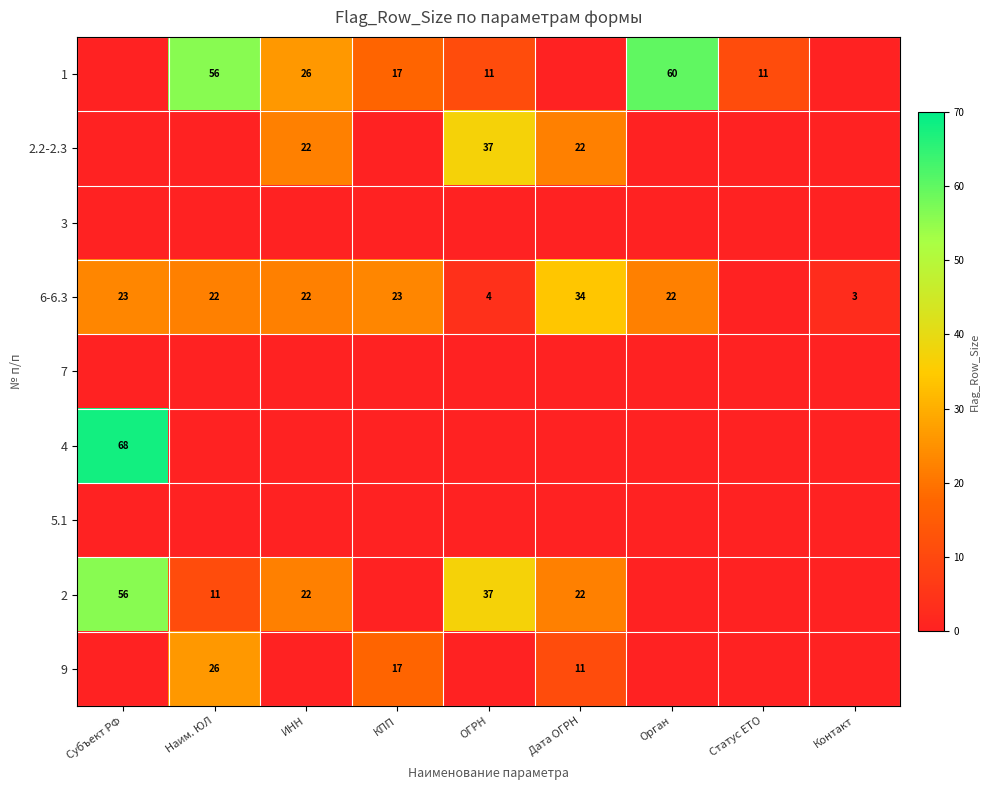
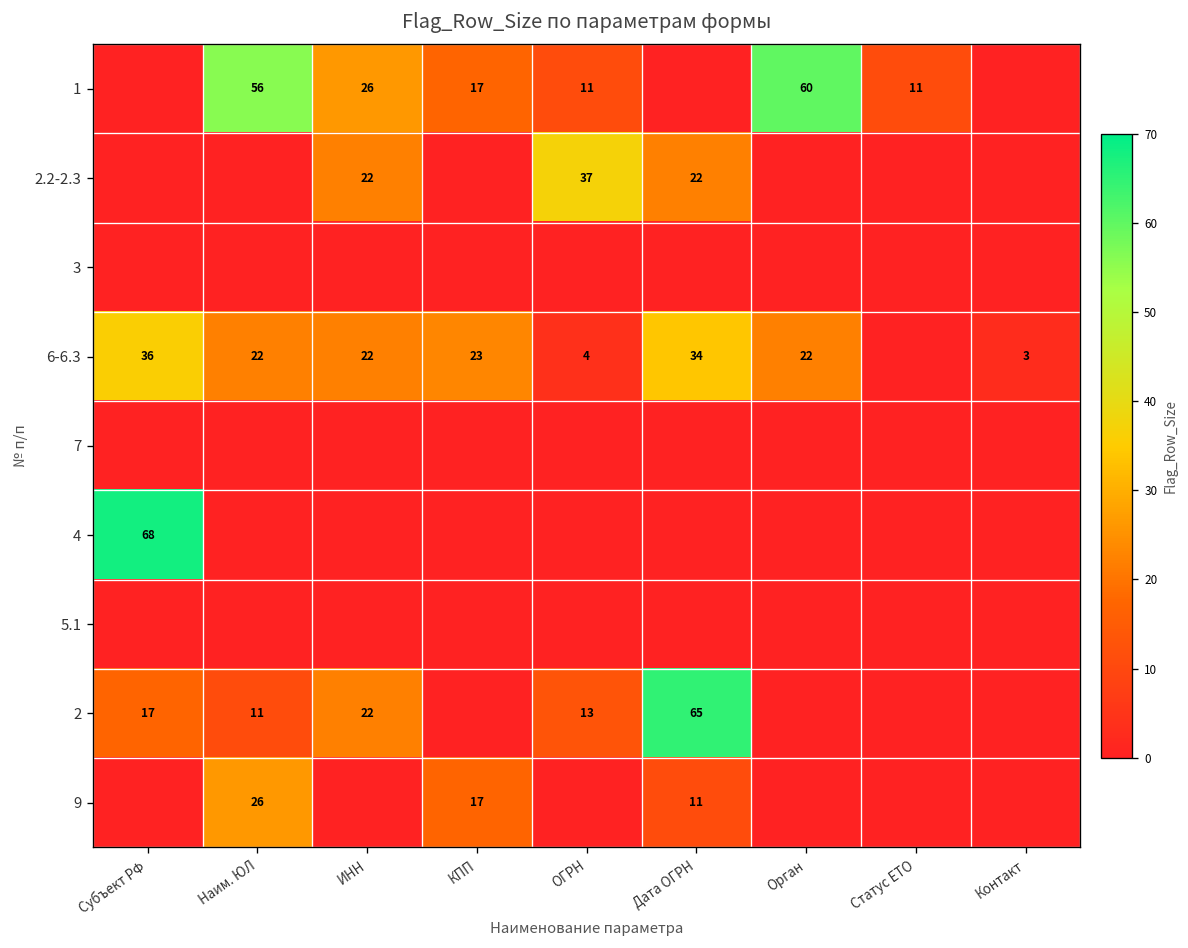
  {
    "1": {
      "Наим. ЮЛ": 56,
      "ИНН": 26,
      "КПП": 17,
      "ОГРН": 11,
      "Орган": 60,
      "Статус ЕТО": 11
    },
    "2.2-2.3": {
      "ИНН": 22,
      "ОГРН": 37,
      "Дата ОГРН": 22
    },
    "6-6.3": {
-     "Субъект РФ": 23,
+     "Субъект РФ": 36,
      "Наим. ЮЛ": 22,
      "ИНН": 22,
      "КПП": 23,
      "ОГРН": 4,
      "Дата ОГРН": 34,
      "Орган": 22,
      "Контакт": 3
    },
    "4": {
      "Субъект РФ": 68
    },
    "2": {
-     "Субъект РФ": 56,
+     "Субъект РФ": 17,
      "Наим. ЮЛ": 11,
      "ИНН": 22,
-     "ОГРН": 37,
-     "Дата ОГРН": 22
+     "ОГРН": 13,
+     "Дата ОГРН": 65
    },
    "9": {
      "Наим. ЮЛ": 26,
      "КПП": 17,
      "Дата ОГРН": 11
    }
  }
